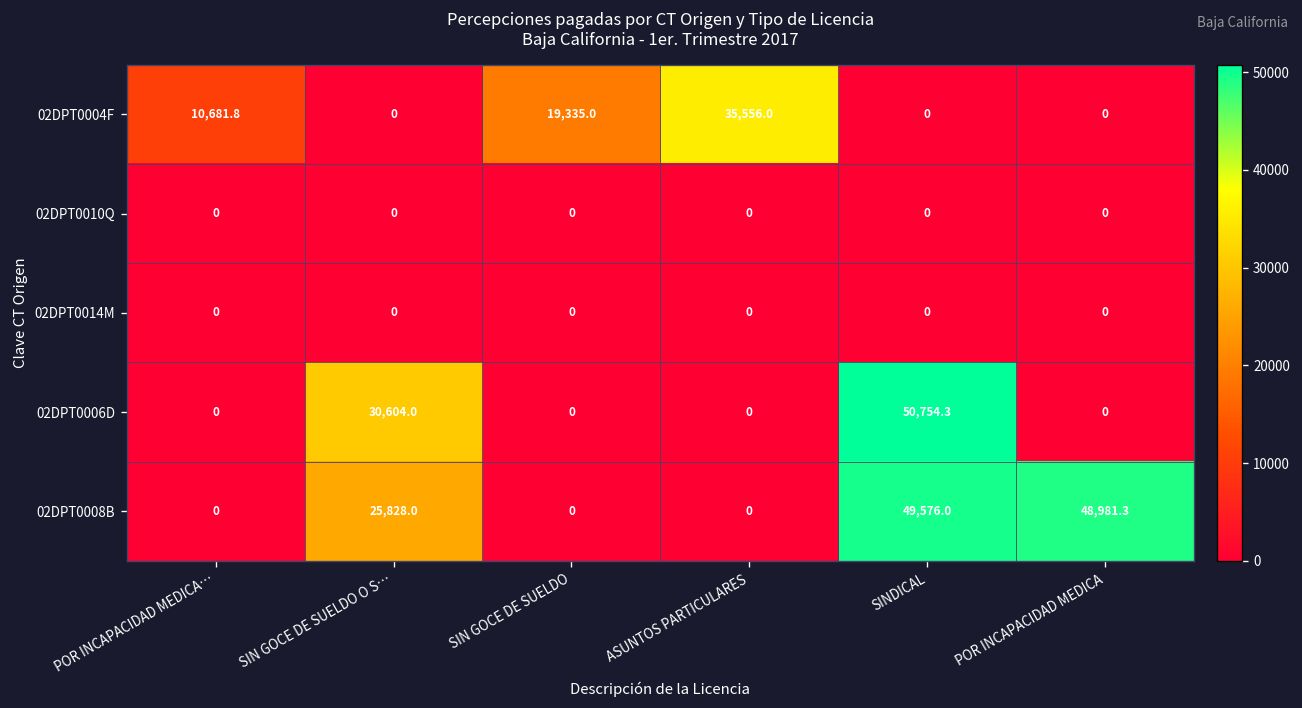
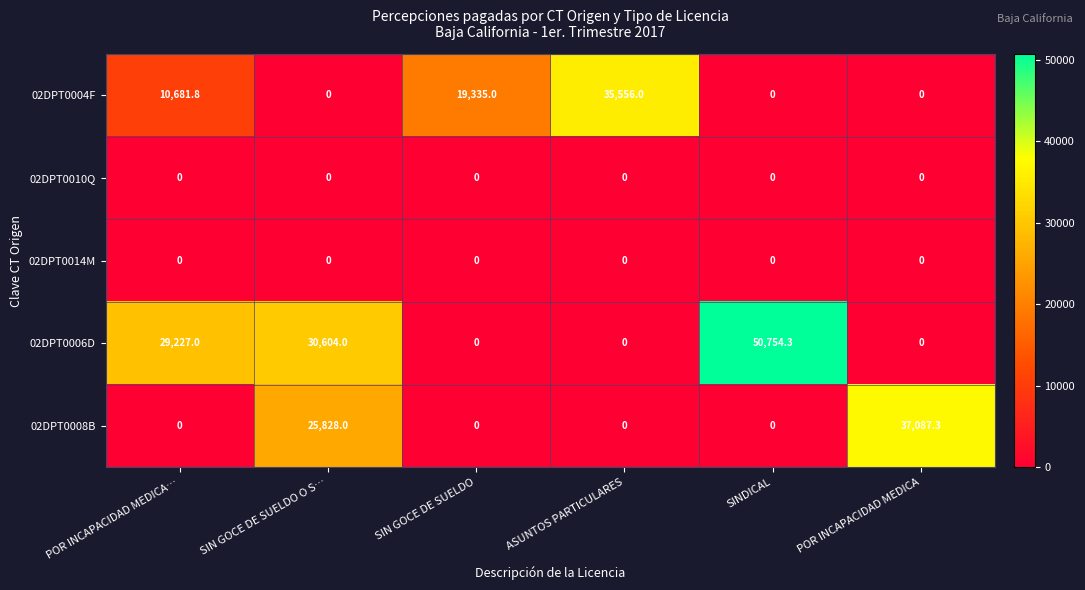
  {
    "02DPT0004F": {
      "POR INCAPACIDAD MEDICA…": "10,681.8",
      "SIN GOCE DE SUELDO O S…": "0",
      "SIN GOCE DE SUELDO": "19,335.0",
      "ASUNTOS PARTICULARES": "35,556.0",
      "SINDICAL": "0",
      "POR INCAPACIDAD MEDICA": "0"
    },
    "02DPT0010Q": {
      "POR INCAPACIDAD MEDICA…": "0",
      "SIN GOCE DE SUELDO O S…": "0",
      "SIN GOCE DE SUELDO": "0",
      "ASUNTOS PARTICULARES": "0",
      "SINDICAL": "0",
      "POR INCAPACIDAD MEDICA": "0"
    },
    "02DPT0014M": {
      "POR INCAPACIDAD MEDICA…": "0",
      "SIN GOCE DE SUELDO O S…": "0",
      "SIN GOCE DE SUELDO": "0",
      "ASUNTOS PARTICULARES": "0",
      "SINDICAL": "0",
      "POR INCAPACIDAD MEDICA": "0"
    },
    "02DPT0006D": {
-     "POR INCAPACIDAD MEDICA…": "0",
+     "POR INCAPACIDAD MEDICA…": "29,227.0",
      "SIN GOCE DE SUELDO O S…": "30,604.0",
      "SIN GOCE DE SUELDO": "0",
      "ASUNTOS PARTICULARES": "0",
      "SINDICAL": "50,754.3",
      "POR INCAPACIDAD MEDICA": "0"
    },
    "02DPT0008B": {
      "POR INCAPACIDAD MEDICA…": "0",
      "SIN GOCE DE SUELDO O S…": "25,828.0",
      "SIN GOCE DE SUELDO": "0",
      "ASUNTOS PARTICULARES": "0",
-     "SINDICAL": "49,576.0",
-     "POR INCAPACIDAD MEDICA": "48,981.3"
+     "SINDICAL": "0",
+     "POR INCAPACIDAD MEDICA": "37,087.3"
    }
  }
